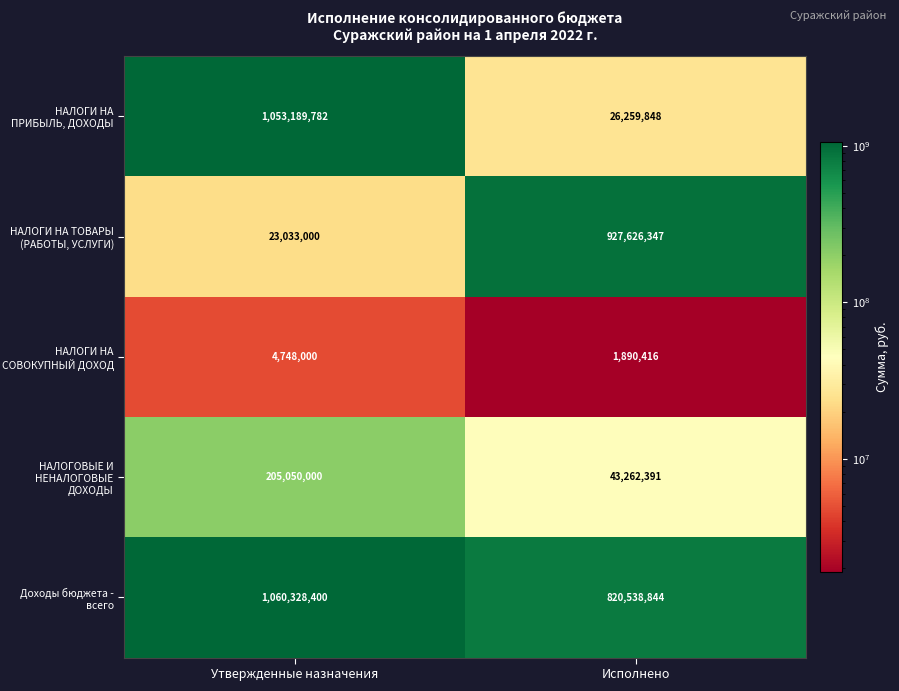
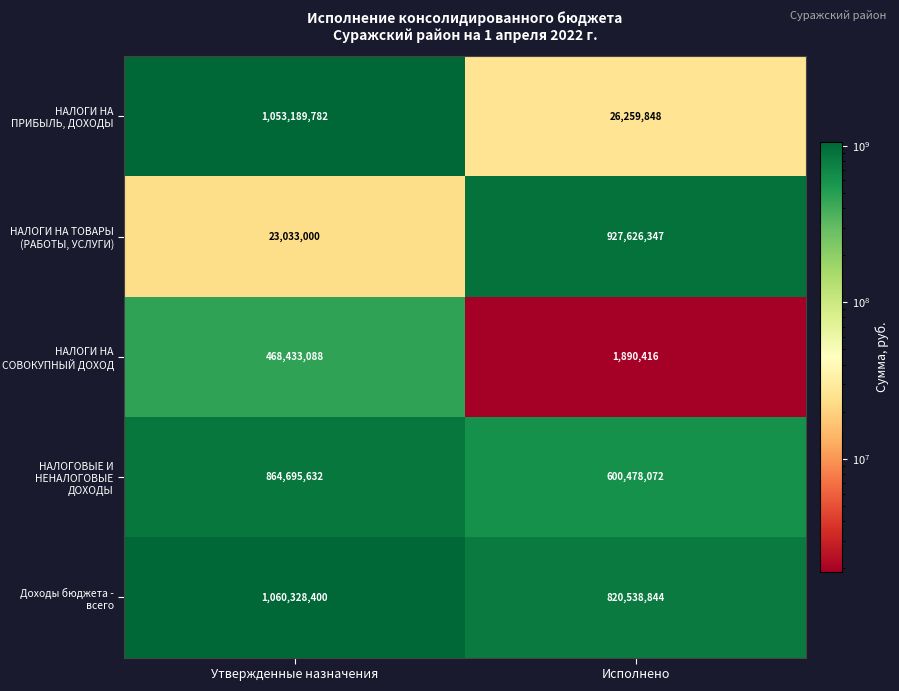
  {
    "НАЛОГИ НА ПРИБЫЛЬ, ДОХОДЫ": {
      "Утвержденные назначения": "1,053,189,782",
      "Исполнено": "26,259,848"
    },
    "НАЛОГИ НА ТОВАРЫ (РАБОТЫ, УСЛУГИ)": {
      "Утвержденные назначения": "23,033,000",
      "Исполнено": "927,626,347"
    },
    "НАЛОГИ НА СОВОКУПНЫЙ ДОХОД": {
-     "Утвержденные назначения": "4,748,000",
+     "Утвержденные назначения": "468,433,088",
      "Исполнено": "1,890,416"
    },
    "НАЛОГОВЫЕ И НЕНАЛОГОВЫЕ ДОХОДЫ": {
-     "Утвержденные назначения": "205,050,000",
-     "Исполнено": "43,262,391"
+     "Утвержденные назначения": "864,695,632",
+     "Исполнено": "600,478,072"
    },
    "Доходы бюджета - всего": {
      "Утвержденные назначения": "1,060,328,400",
      "Исполнено": "820,538,844"
    }
  }
